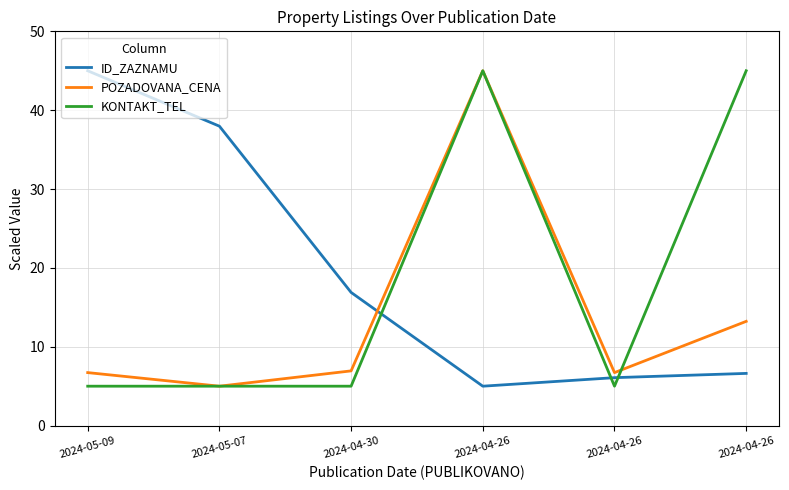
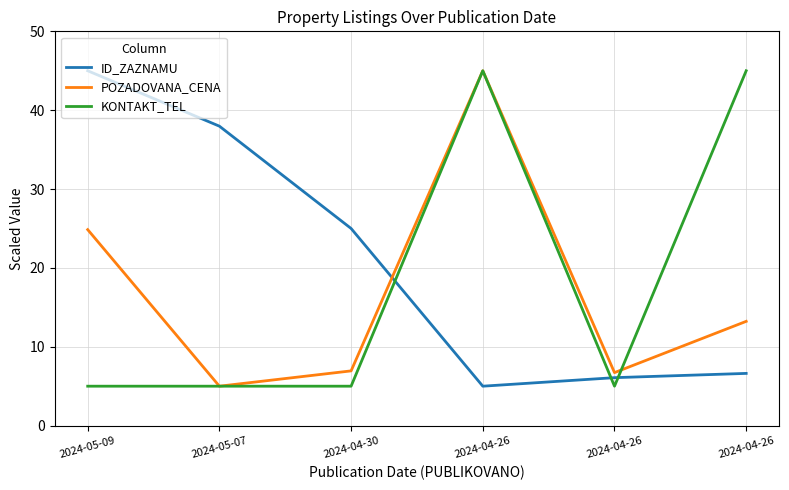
  {
    "ID_ZAZNAMU": {
      "2024-05-07": 38,
-     "2024-04-30": 17
+     "2024-04-30": 25
    },
    "POZADOVANA_CENA": {
-     "2024-05-09": 7,
+     "2024-05-09": 25,
      "2024-04-30": 7
    },
    "KONTAKT_TEL": {
      "2024-05-09": 5,
      "2024-04-30": 5
    }
  }
